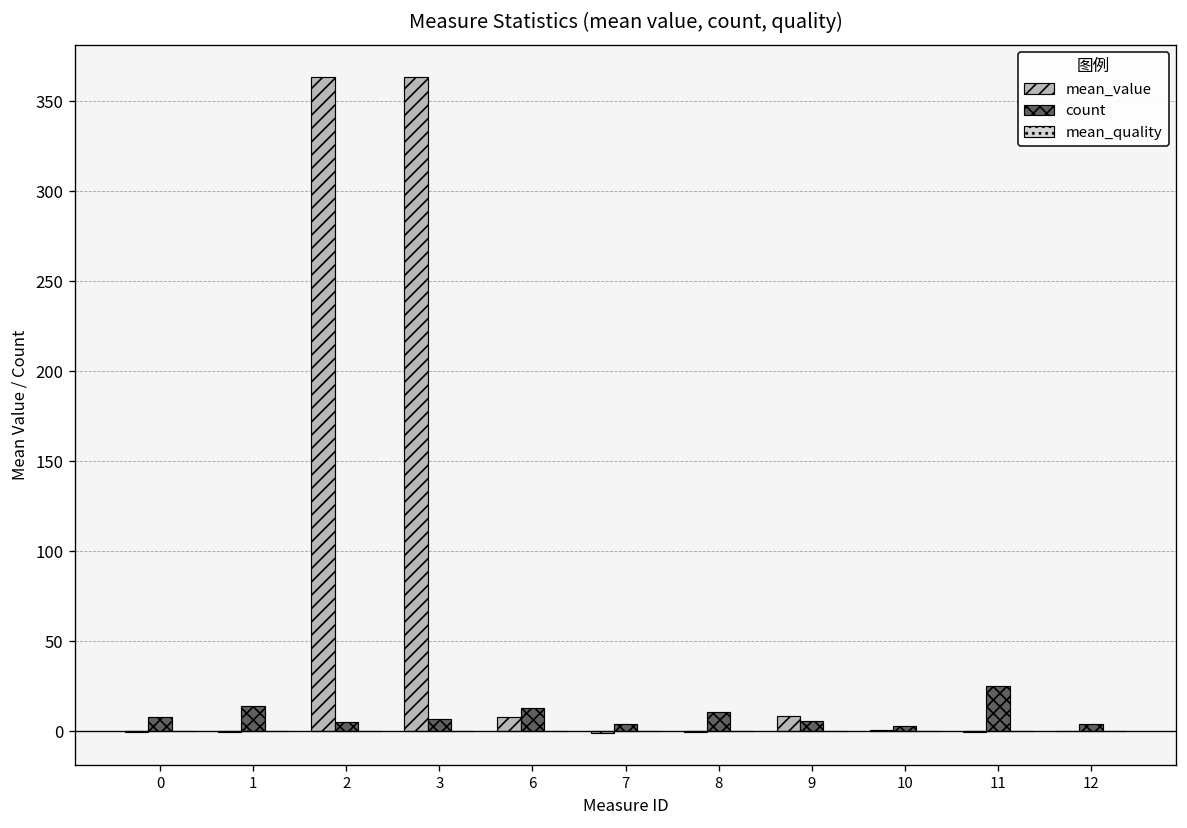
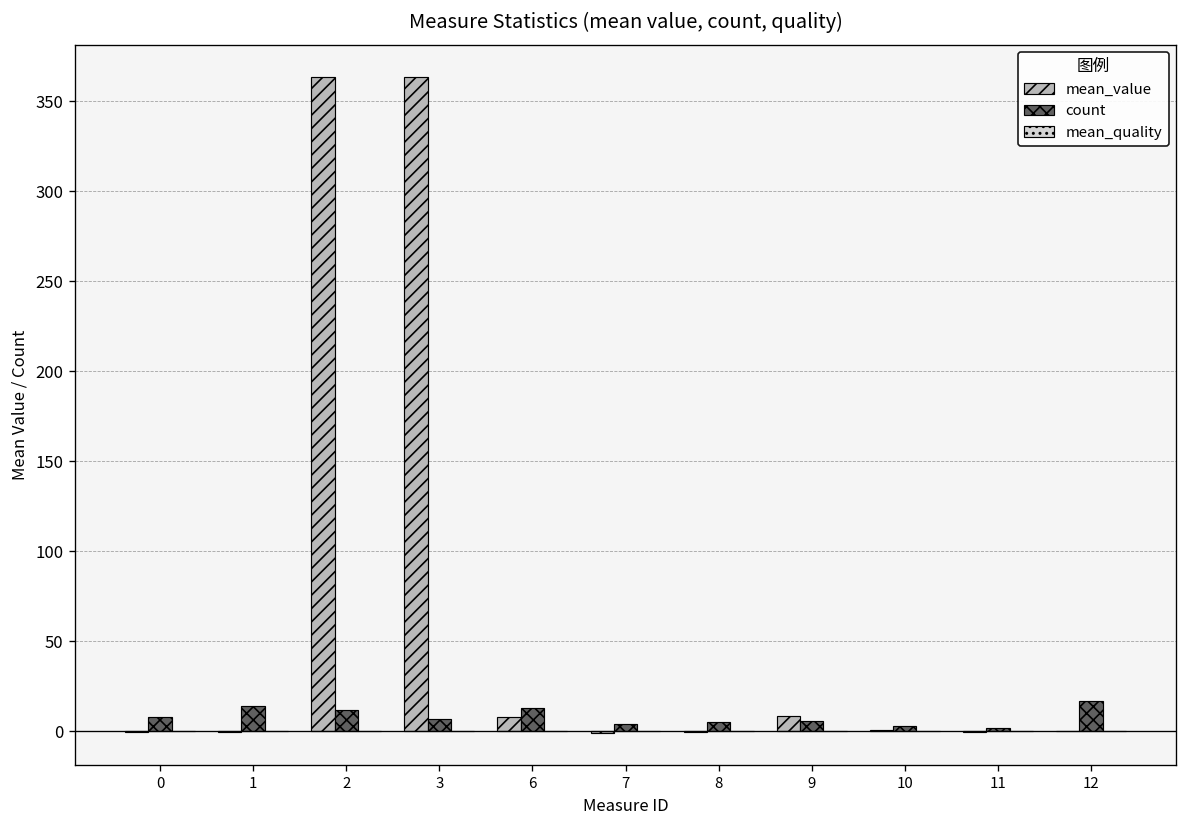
  {
    "count": {
      "0": 8,
      "1": 14,
-     "2": 5,
+     "2": 12,
      "3": 7,
      "6": 13,
      "7": 4,
-     "8": 11,
+     "8": 5,
      "9": 6,
      "10": 3,
-     "11": 25,
-     "12": 4
+     "11": 2,
+     "12": 17
    }
  }
